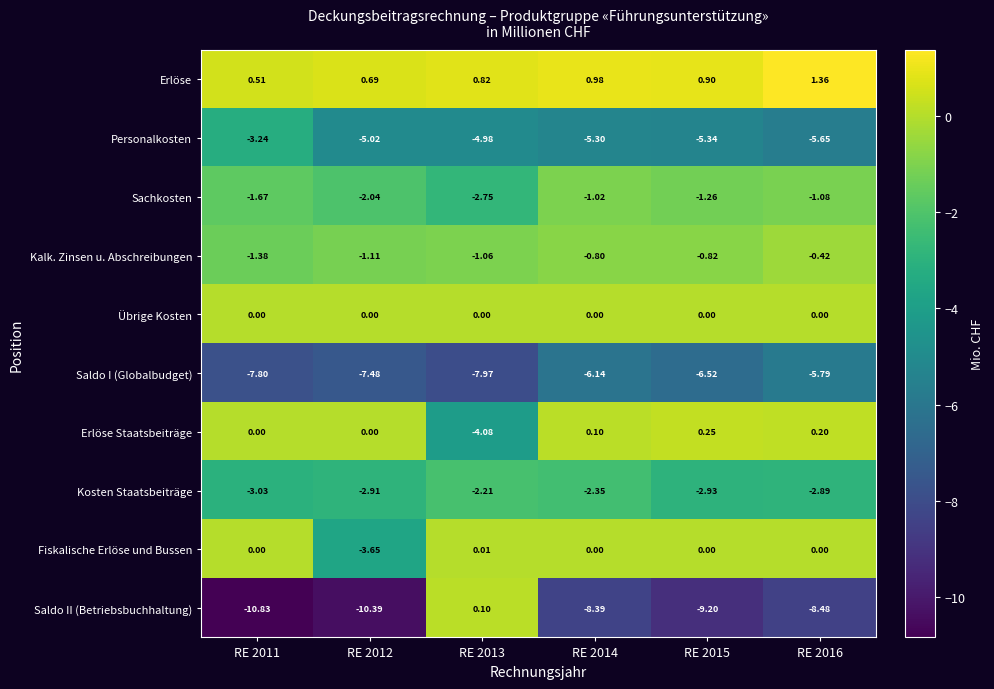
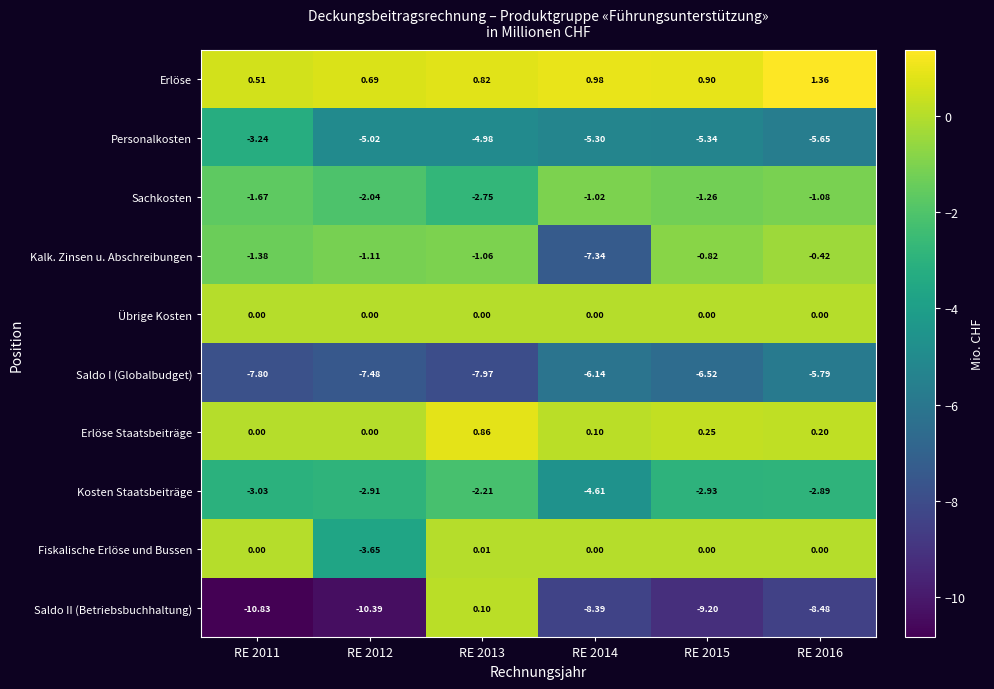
  {
    "Erlöse": {
      "RE 2011": 0.51,
      "RE 2012": 0.69,
      "RE 2013": 0.82,
      "RE 2014": 0.98,
      "RE 2015": 0.90,
      "RE 2016": 1.36
    },
    "Personalkosten": {
      "RE 2011": -3.24,
      "RE 2012": -5.02,
      "RE 2013": -4.98,
      "RE 2014": -5.30,
      "RE 2015": -5.34,
      "RE 2016": -5.65
    },
    "Sachkosten": {
      "RE 2011": -1.67,
      "RE 2012": -2.04,
      "RE 2013": -2.75,
      "RE 2014": -1.02,
      "RE 2015": -1.26,
      "RE 2016": -1.08
    },
    "Kalk. Zinsen u. Abschreibungen": {
      "RE 2011": -1.38,
      "RE 2012": -1.11,
      "RE 2013": -1.06,
-     "RE 2014": -0.80,
+     "RE 2014": -7.34,
      "RE 2015": -0.82,
      "RE 2016": -0.42
    },
    "Übrige Kosten": {
      "RE 2011": 0.00,
      "RE 2012": 0.00,
      "RE 2013": 0.00,
      "RE 2014": 0.00,
      "RE 2015": 0.00,
      "RE 2016": 0.00
    },
    "Saldo I (Globalbudget)": {
      "RE 2011": -7.80,
      "RE 2012": -7.48,
      "RE 2013": -7.97,
      "RE 2014": -6.14,
      "RE 2015": -6.52,
      "RE 2016": -5.79
    },
    "Erlöse Staatsbeiträge": {
      "RE 2011": 0.00,
      "RE 2012": 0.00,
-     "RE 2013": -4.08,
+     "RE 2013": 0.86,
      "RE 2014": 0.10,
      "RE 2015": 0.25,
      "RE 2016": 0.20
    },
    "Kosten Staatsbeiträge": {
      "RE 2011": -3.03,
      "RE 2012": -2.91,
      "RE 2013": -2.21,
-     "RE 2014": -2.35,
+     "RE 2014": -4.61,
      "RE 2015": -2.93,
      "RE 2016": -2.89
    },
    "Fiskalische Erlöse und Bussen": {
      "RE 2011": 0.00,
      "RE 2012": -3.65,
      "RE 2013": 0.01,
      "RE 2014": 0.00,
      "RE 2015": 0.00,
      "RE 2016": 0.00
    },
    "Saldo II (Betriebsbuchhaltung)": {
      "RE 2011": -10.83,
      "RE 2012": -10.39,
      "RE 2013": 0.10,
      "RE 2014": -8.39,
      "RE 2015": -9.20,
      "RE 2016": -8.48
    }
  }
